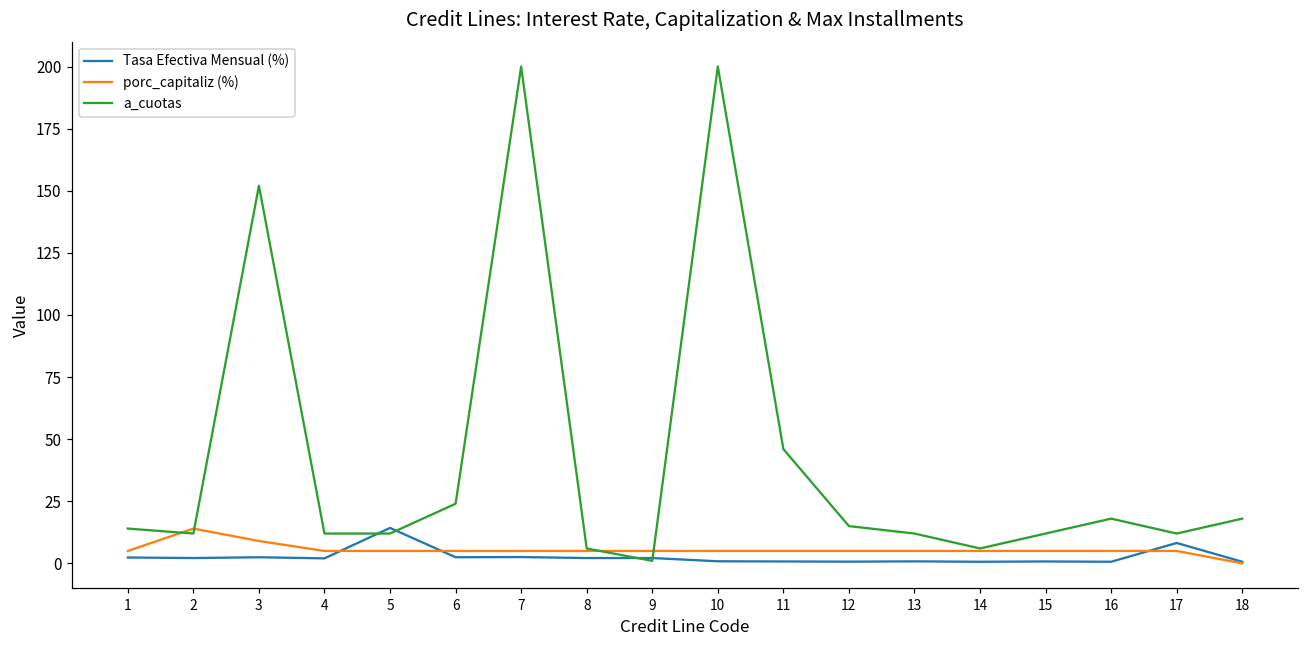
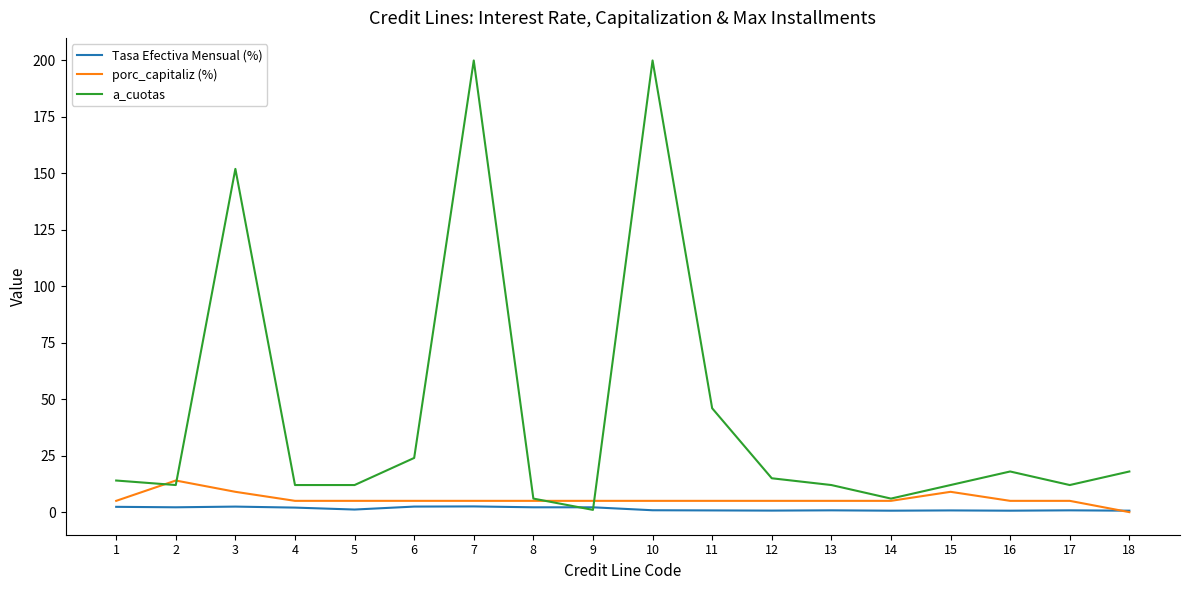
  {
    "Tasa Efectiva Mensual (%)": {
      "1": 2,
      "2": 2,
      "3": 2,
      "4": 2,
-     "5": 14,
+     "5": 1,
      "6": 2,
      "7": 3,
      "8": 2,
      "9": 2,
      "10": 1,
      "11": 1,
      "12": 1,
      "13": 1,
      "14": 1,
      "15": 1,
      "16": 1,
-     "17": 8
+     "17": 1
    },
    "porc_capitaliz (%)": {
      "1": 5,
      "2": 14,
      "3": 9,
      "4": 5,
      "5": 5,
      "6": 5,
      "7": 5,
      "9": 5,
      "10": 5,
      "11": 5,
      "12": 5,
      "13": 5,
-     "15": 5,
+     "15": 9,
      "16": 5,
      "17": 5
    },
    "a_cuotas": {
      "1": 14,
      "2": 12,
      "3": 152,
      "4": 12,
      "5": 12,
      "6": 24,
      "7": 200,
      "9": 1,
      "10": 200,
      "11": 46,
      "12": 15,
      "13": 12,
      "15": 12,
      "16": 18,
      "17": 12,
      "18": 18
    }
  }
